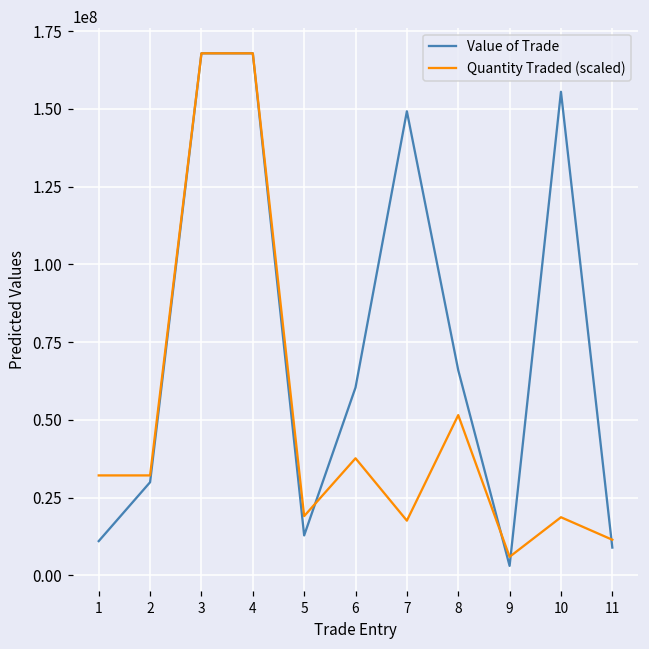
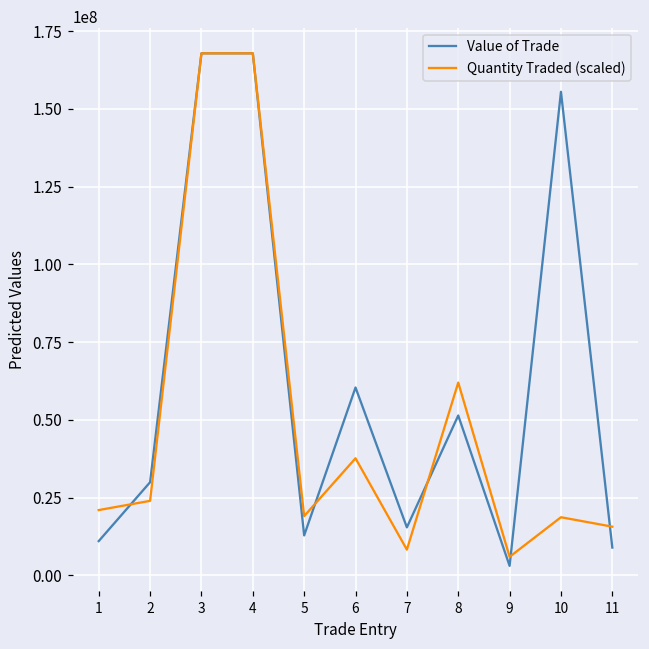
  {
    "Value of Trade": {
      "1": 11000000,
      "2": 30000000,
      "5": 13000000,
      "6": 60000000,
-     "7": 149000000,
-     "8": 66000000,
+     "7": 15000000,
+     "8": 51000000,
      "9": 3000000,
      "10": 155000000,
      "11": 9000000
    },
    "Quantity Traded (scaled)": {
-     "1": 32000000,
-     "2": 32000000,
+     "1": 21000000,
+     "2": 24000000,
      "5": 19000000,
      "6": 38000000,
-     "7": 18000000,
-     "8": 52000000,
+     "7": 8000000,
+     "8": 62000000,
      "9": 6000000,
      "10": 19000000,
-     "11": 11000000
+     "11": 16000000
    }
  }
